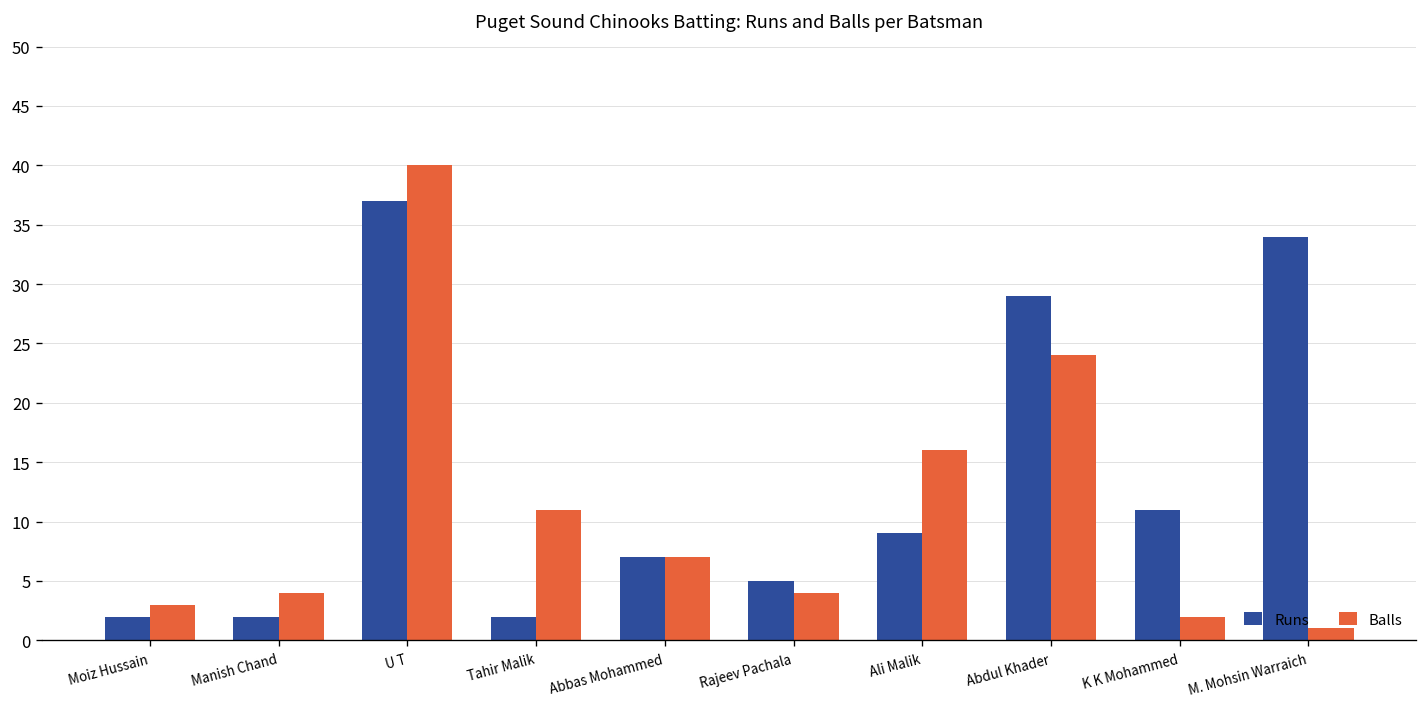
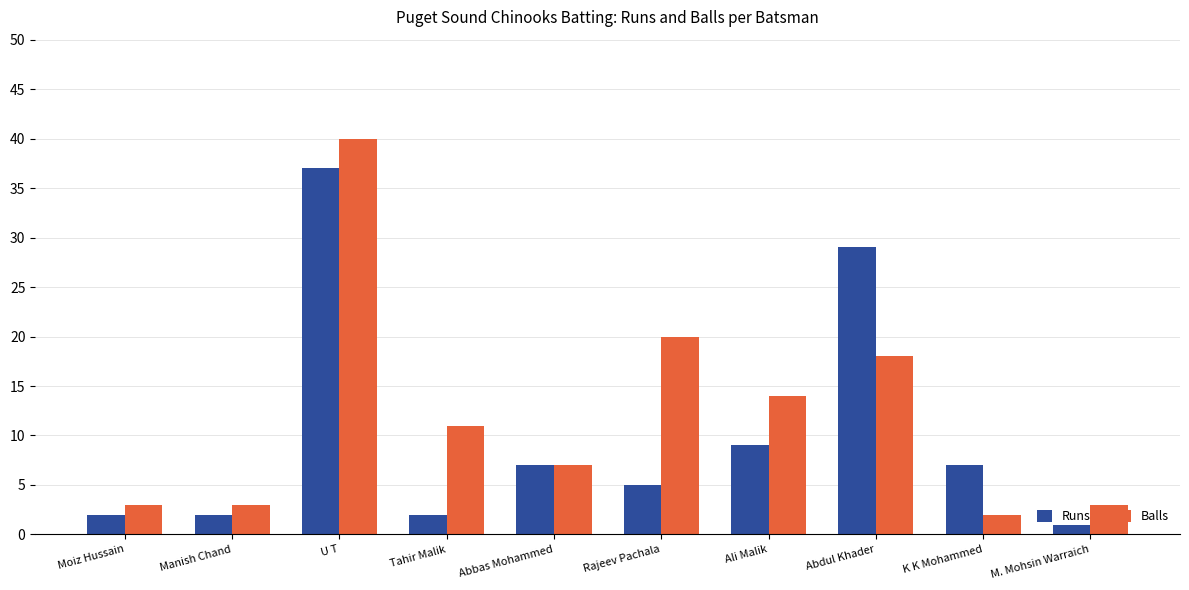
  {
    "Runs": {
      "Moiz Hussain": 2,
      "Manish Chand": 2,
      "U T": 37,
      "Tahir Malik": 2,
      "Abbas Mohammed": 7,
      "Rajeev Pachala": 5,
      "Ali Malik": 9,
      "Abdul Khader": 29,
-     "K K Mohammed": 11,
-     "M. Mohsin Warraich": 34
+     "K K Mohammed": 7,
+     "M. Mohsin Warraich": 1
    },
    "Balls": {
      "Moiz Hussain": 3,
-     "Manish Chand": 4,
+     "Manish Chand": 3,
      "U T": 40,
      "Tahir Malik": 11,
      "Abbas Mohammed": 7,
-     "Rajeev Pachala": 4,
-     "Ali Malik": 16,
-     "Abdul Khader": 24,
+     "Rajeev Pachala": 20,
+     "Ali Malik": 14,
+     "Abdul Khader": 18,
      "K K Mohammed": 2,
-     "M. Mohsin Warraich": 1
+     "M. Mohsin Warraich": 3
    }
  }
